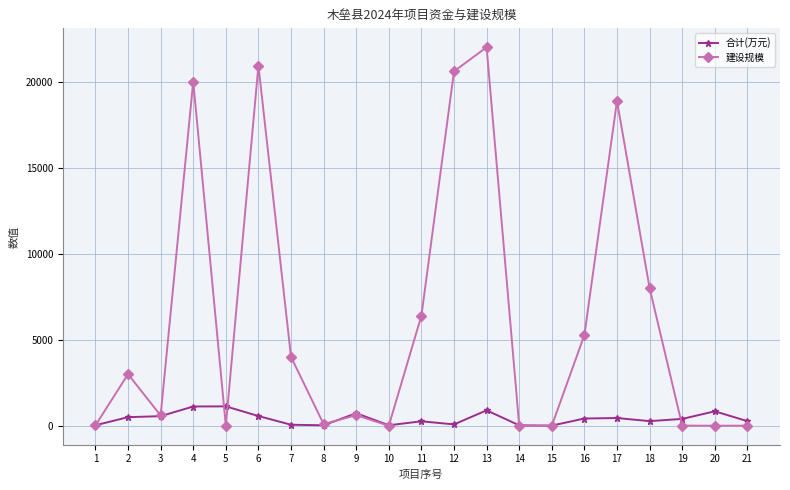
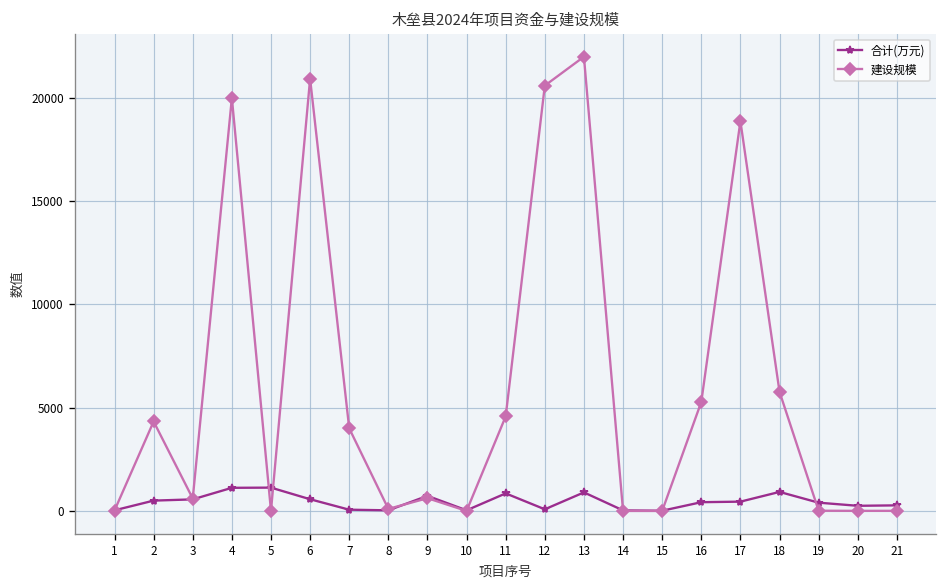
  {
    "合计(万元)": {
      "2": 500,
      "4": 1100,
      "5": 1100,
      "6": 600,
      "7": 100,
-     "11": 300,
+     "11": 900,
      "12": 100,
      "13": 900,
      "16": 400,
      "17": 500,
-     "18": 300,
+     "18": 900,
      "19": 400,
-     "20": 800,
+     "20": 200,
      "21": 300
    },
    "建设规模": {
-     "2": 3000,
+     "2": 4300,
      "4": 20000,
      "5": 0,
      "6": 20900,
      "7": 4000,
-     "11": 6400,
+     "11": 4600,
      "12": 20600,
      "13": 22000,
      "16": 5300,
      "17": 18900,
-     "18": 8000,
+     "18": 5800,
      "19": 0,
      "20": 0,
      "21": 0
    }
  }
